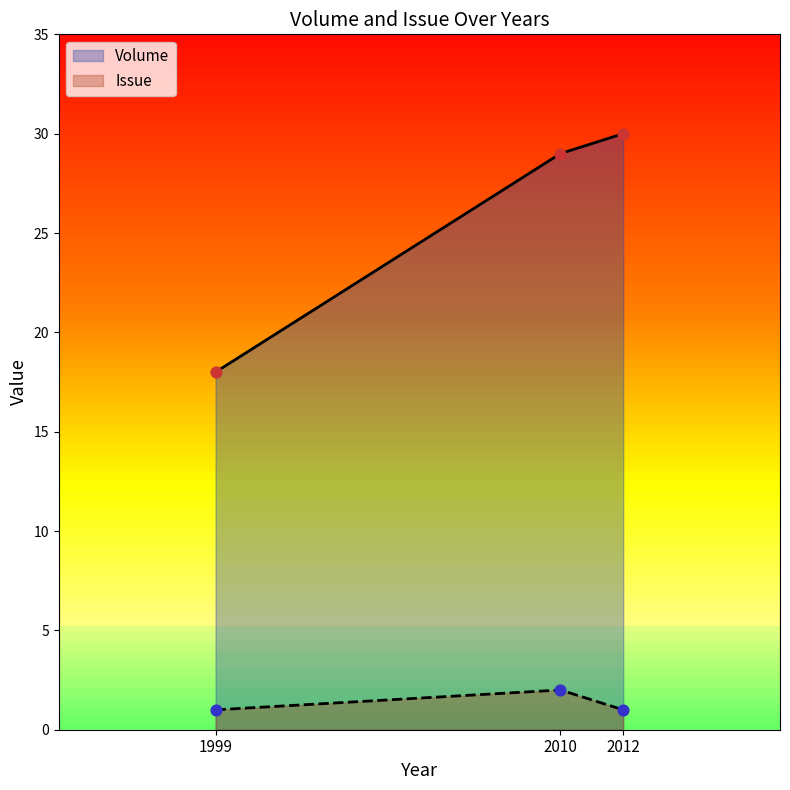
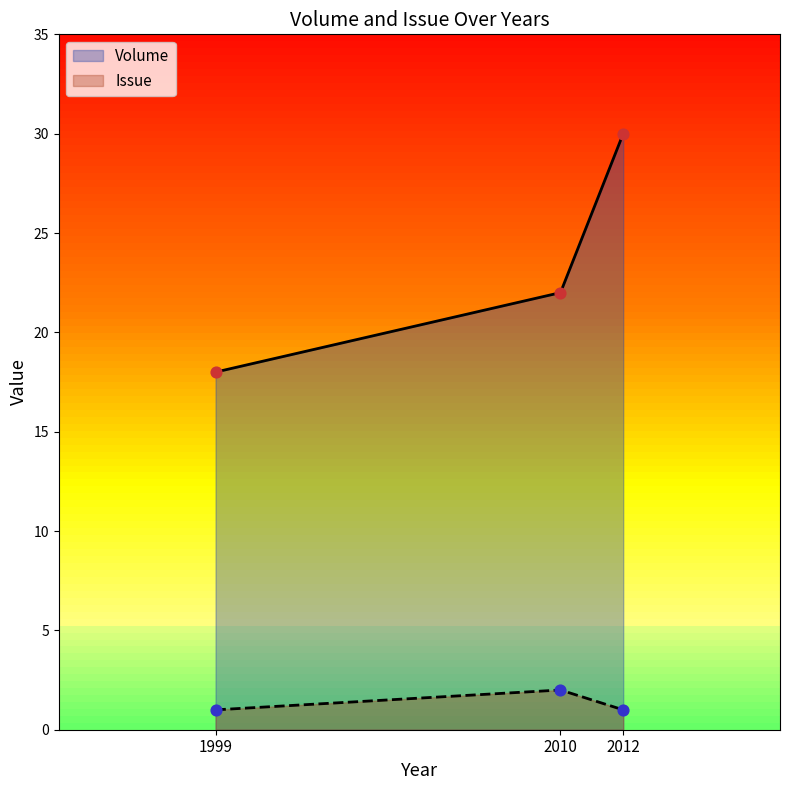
  {
    "Volume": {
      "1999": 18,
-     "2010": 29,
+     "2010": 22,
      "2012": 30
    },
    "Issue": {
      "1999": 1,
      "2010": 2,
      "2012": 1
    }
  }
